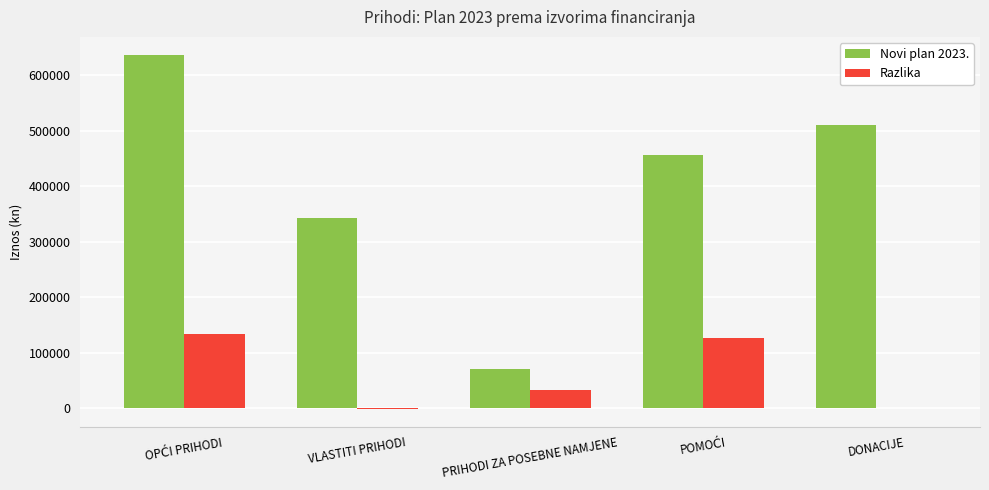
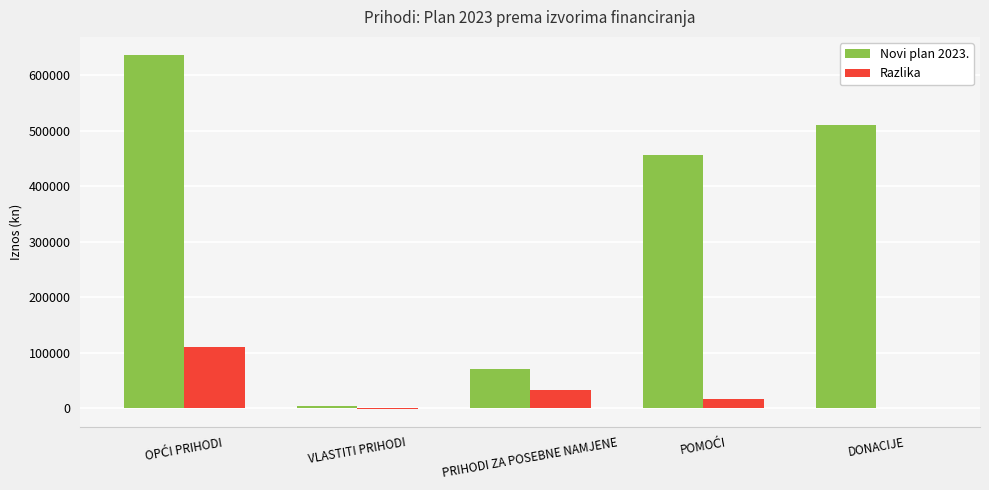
  {
    "Novi plan 2023.": {
      "OPĆI PRIHODI": 640000,
-     "VLASTITI PRIHODI": 340000,
+     "VLASTITI PRIHODI": 0,
      "PRIHODI ZA POSEBNE NAMJENE": 70000,
      "POMOĆI": 460000,
      "DONACIJE": 510000
    },
    "Razlika": {
-     "OPĆI PRIHODI": 130000,
+     "OPĆI PRIHODI": 110000,
      "PRIHODI ZA POSEBNE NAMJENE": 30000,
-     "POMOĆI": 130000,
+     "POMOĆI": 20000,
      "DONACIJE": 0
    }
  }
